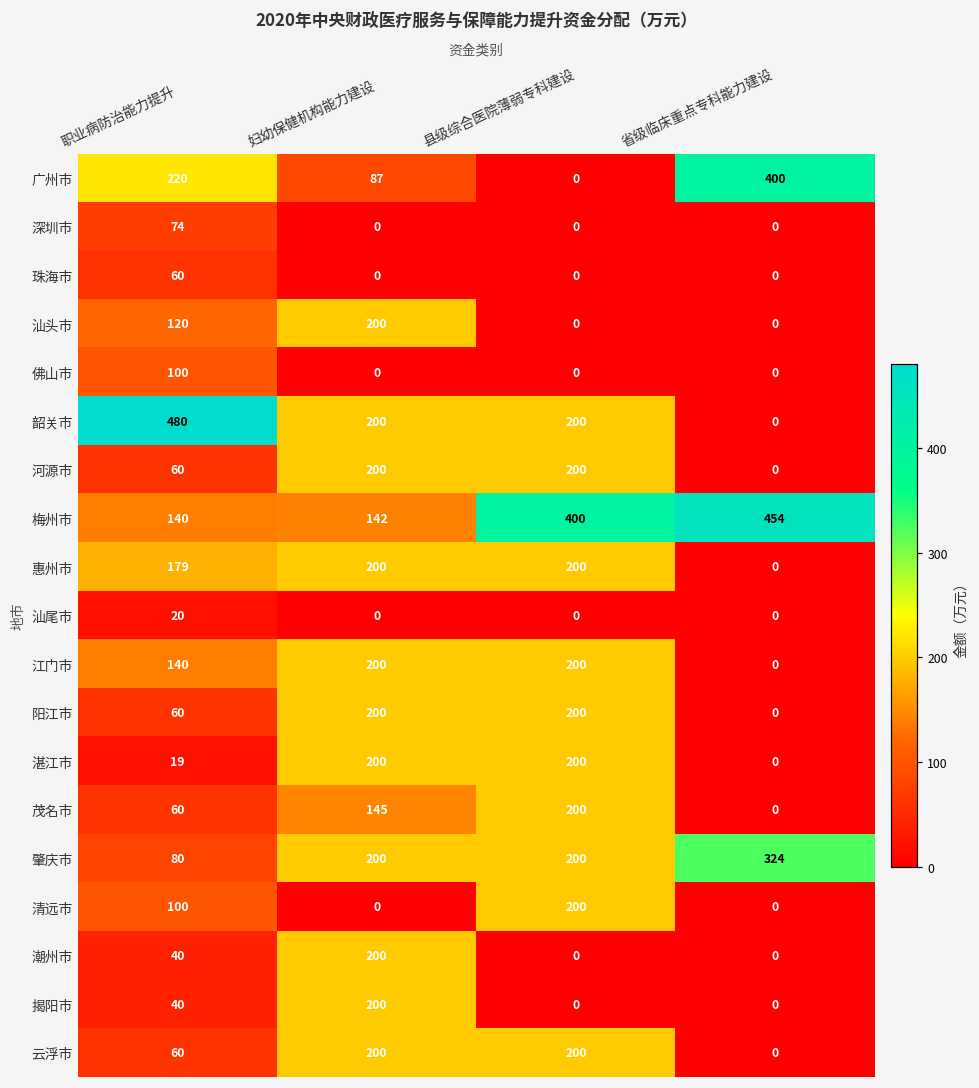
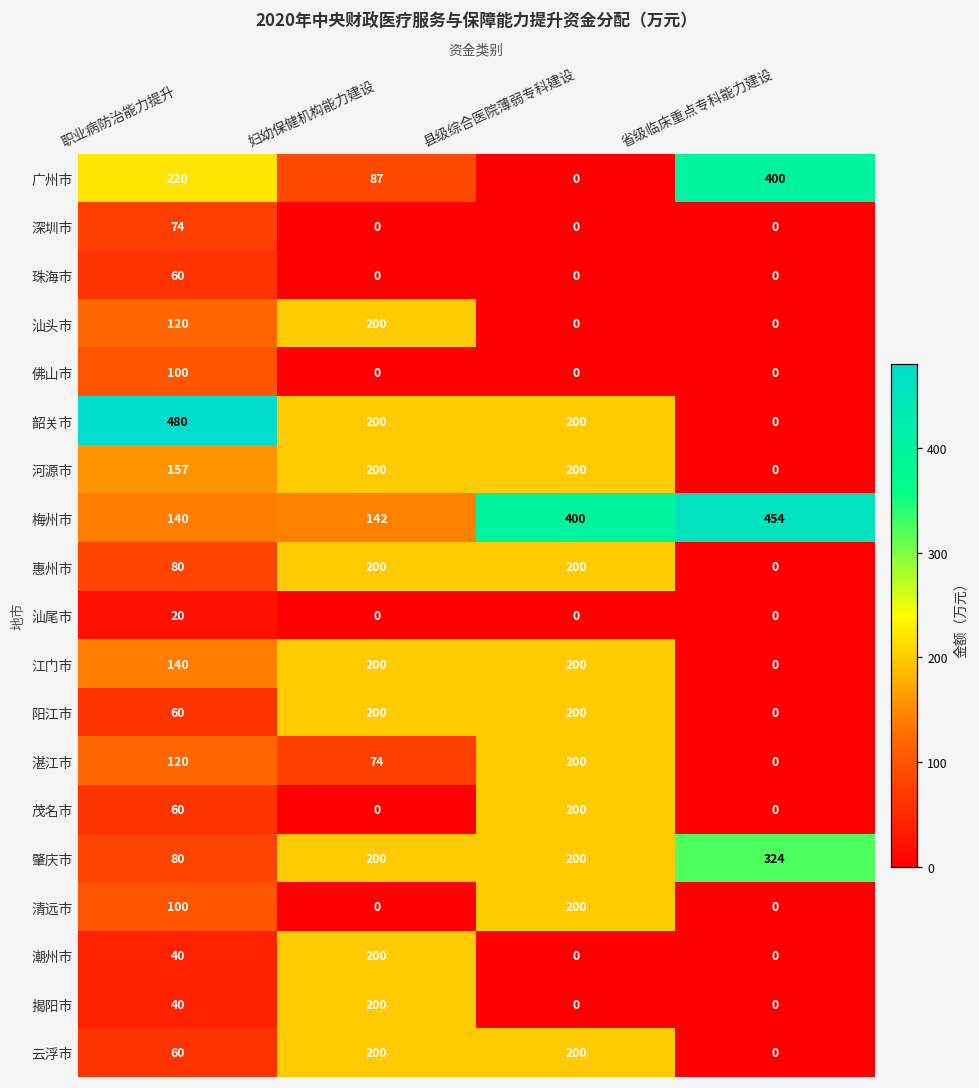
  {
    "广州市": {
      "职业病防治能力提升": 220,
      "妇幼保健机构能力建设": 87,
      "县级综合医院薄弱专科建设": 0,
      "省级临床重点专科能力建设": 400
    },
    "深圳市": {
      "职业病防治能力提升": 74,
      "妇幼保健机构能力建设": 0,
      "县级综合医院薄弱专科建设": 0,
      "省级临床重点专科能力建设": 0
    },
    "珠海市": {
      "职业病防治能力提升": 60,
      "妇幼保健机构能力建设": 0,
      "县级综合医院薄弱专科建设": 0,
      "省级临床重点专科能力建设": 0
    },
    "汕头市": {
      "职业病防治能力提升": 120,
      "妇幼保健机构能力建设": 200,
      "县级综合医院薄弱专科建设": 0,
      "省级临床重点专科能力建设": 0
    },
    "佛山市": {
      "职业病防治能力提升": 100,
      "妇幼保健机构能力建设": 0,
      "县级综合医院薄弱专科建设": 0,
      "省级临床重点专科能力建设": 0
    },
    "韶关市": {
      "职业病防治能力提升": 480,
      "妇幼保健机构能力建设": 200,
      "县级综合医院薄弱专科建设": 200,
      "省级临床重点专科能力建设": 0
    },
    "河源市": {
-     "职业病防治能力提升": 60,
+     "职业病防治能力提升": 157,
      "妇幼保健机构能力建设": 200,
      "县级综合医院薄弱专科建设": 200,
      "省级临床重点专科能力建设": 0
    },
    "梅州市": {
      "职业病防治能力提升": 140,
      "妇幼保健机构能力建设": 142,
      "县级综合医院薄弱专科建设": 400,
      "省级临床重点专科能力建设": 454
    },
    "惠州市": {
-     "职业病防治能力提升": 179,
+     "职业病防治能力提升": 80,
      "妇幼保健机构能力建设": 200,
      "县级综合医院薄弱专科建设": 200,
      "省级临床重点专科能力建设": 0
    },
    "汕尾市": {
      "职业病防治能力提升": 20,
      "妇幼保健机构能力建设": 0,
      "县级综合医院薄弱专科建设": 0,
      "省级临床重点专科能力建设": 0
    },
    "江门市": {
      "职业病防治能力提升": 140,
      "妇幼保健机构能力建设": 200,
      "县级综合医院薄弱专科建设": 200,
      "省级临床重点专科能力建设": 0
    },
    "阳江市": {
      "职业病防治能力提升": 60,
      "妇幼保健机构能力建设": 200,
      "县级综合医院薄弱专科建设": 200,
      "省级临床重点专科能力建设": 0
    },
    "湛江市": {
-     "职业病防治能力提升": 19,
-     "妇幼保健机构能力建设": 200,
+     "职业病防治能力提升": 120,
+     "妇幼保健机构能力建设": 74,
      "县级综合医院薄弱专科建设": 200,
      "省级临床重点专科能力建设": 0
    },
    "茂名市": {
      "职业病防治能力提升": 60,
-     "妇幼保健机构能力建设": 145,
+     "妇幼保健机构能力建设": 0,
      "县级综合医院薄弱专科建设": 200,
      "省级临床重点专科能力建设": 0
    },
    "肇庆市": {
      "职业病防治能力提升": 80,
      "妇幼保健机构能力建设": 200,
      "县级综合医院薄弱专科建设": 200,
      "省级临床重点专科能力建设": 324
    },
    "清远市": {
      "职业病防治能力提升": 100,
      "妇幼保健机构能力建设": 0,
      "县级综合医院薄弱专科建设": 200,
      "省级临床重点专科能力建设": 0
    },
    "潮州市": {
      "职业病防治能力提升": 40,
      "妇幼保健机构能力建设": 200,
      "县级综合医院薄弱专科建设": 0,
      "省级临床重点专科能力建设": 0
    },
    "揭阳市": {
      "职业病防治能力提升": 40,
      "妇幼保健机构能力建设": 200,
      "县级综合医院薄弱专科建设": 0,
      "省级临床重点专科能力建设": 0
    },
    "云浮市": {
      "职业病防治能力提升": 60,
      "妇幼保健机构能力建设": 200,
      "县级综合医院薄弱专科建设": 200,
      "省级临床重点专科能力建设": 0
    }
  }
